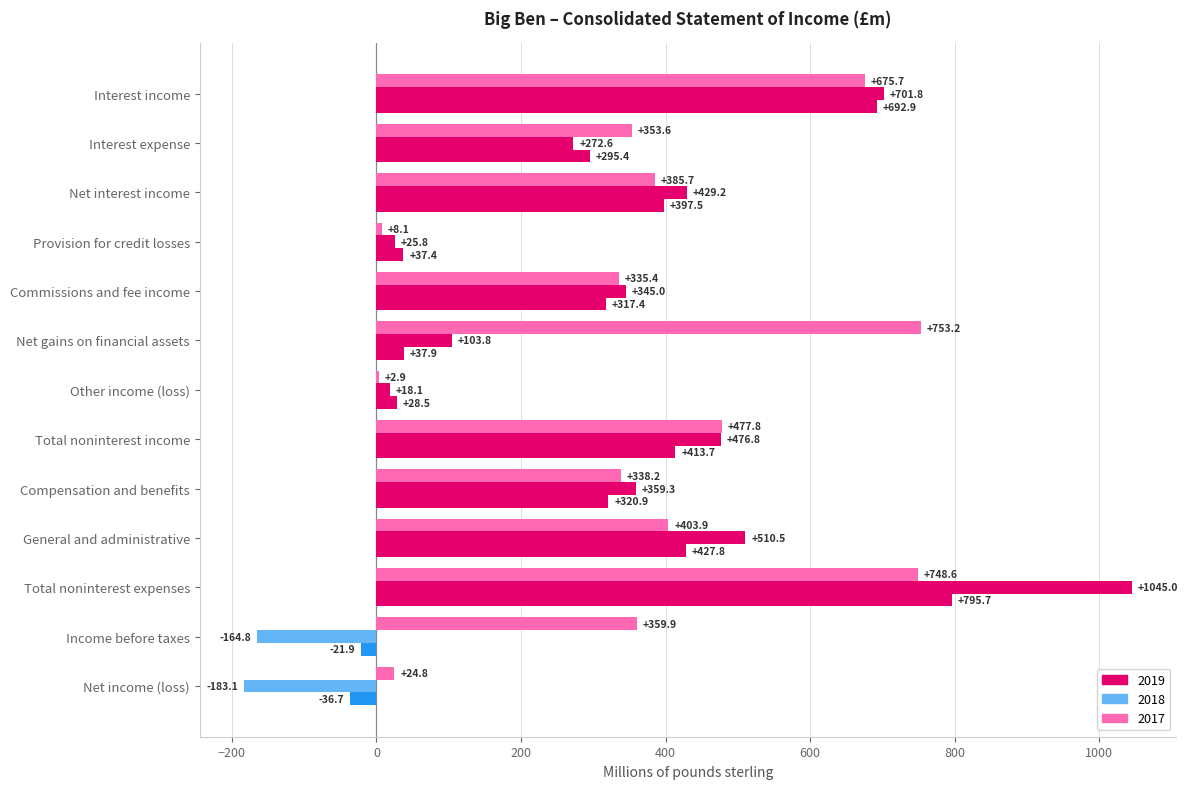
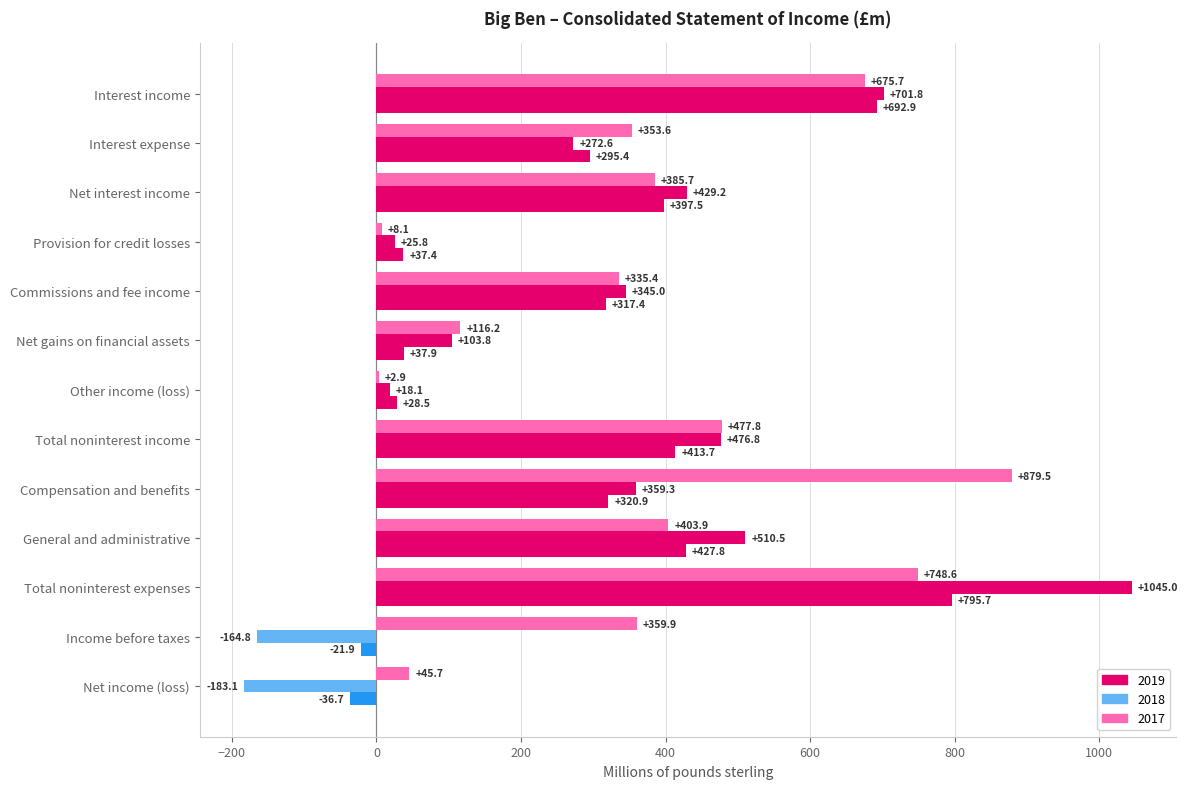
  {
    "2017": {
      "Interest income": "+675.7",
      "Interest expense": "+353.6",
      "Net interest income": "+385.7",
      "Provision for credit losses": "+8.1",
      "Commissions and fee income": "+335.4",
-     "Net gains on financial assets": "+753.2",
+     "Net gains on financial assets": "+116.2",
      "Other income (loss)": "+2.9",
      "Total noninterest income": "+477.8",
-     "Compensation and benefits": "+338.2",
+     "Compensation and benefits": "+879.5",
      "General and administrative": "+403.9",
      "Total noninterest expenses": "+748.6",
      "Income before taxes": "+359.9",
-     "Net income (loss)": "+24.8"
+     "Net income (loss)": "+45.7"
    }
  }
